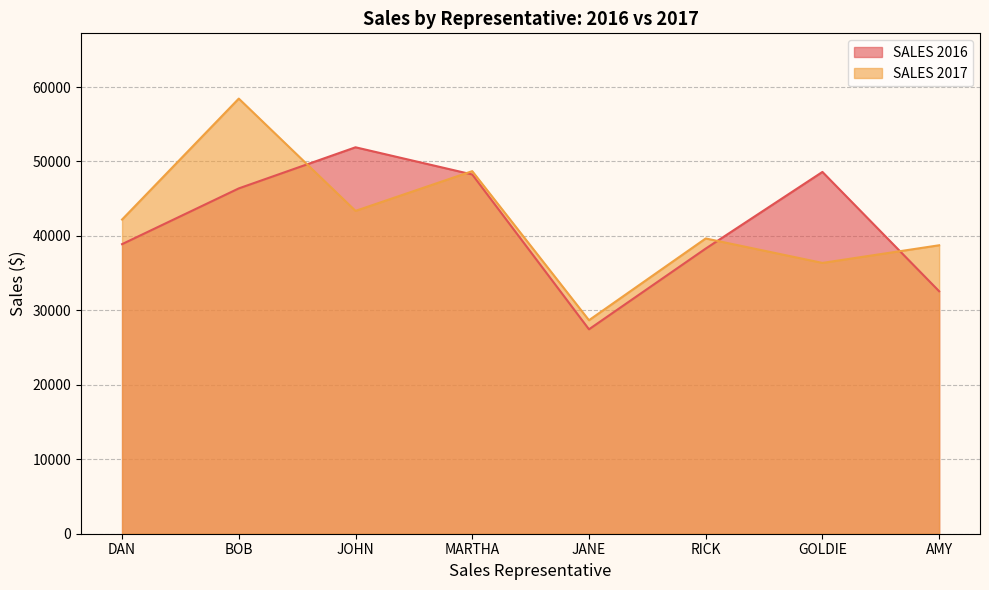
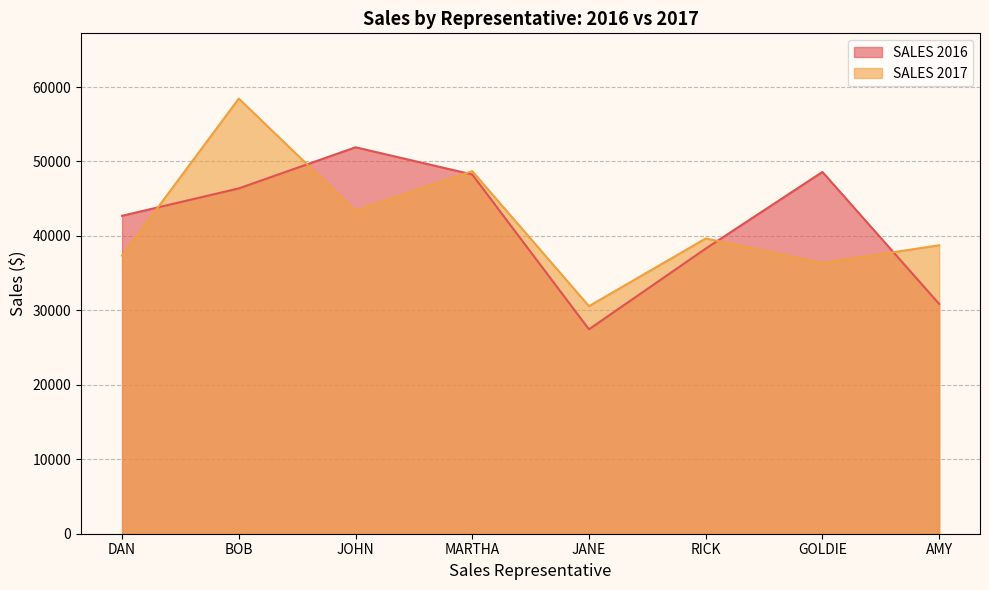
  {
    "SALES 2016": {
-     "DAN": 39000,
+     "DAN": 43000,
      "BOB": 46000,
      "JOHN": 52000,
      "MARTHA": 48000,
      "JANE": 27000,
      "RICK": 38000,
      "GOLDIE": 49000,
-     "AMY": 33000
+     "AMY": 31000
    },
    "SALES 2017": {
-     "DAN": 42000,
+     "DAN": 37000,
      "BOB": 58000,
      "JOHN": 43000,
      "MARTHA": 49000,
-     "JANE": 29000,
+     "JANE": 31000,
      "RICK": 40000,
      "GOLDIE": 36000,
      "AMY": 39000
    }
  }
